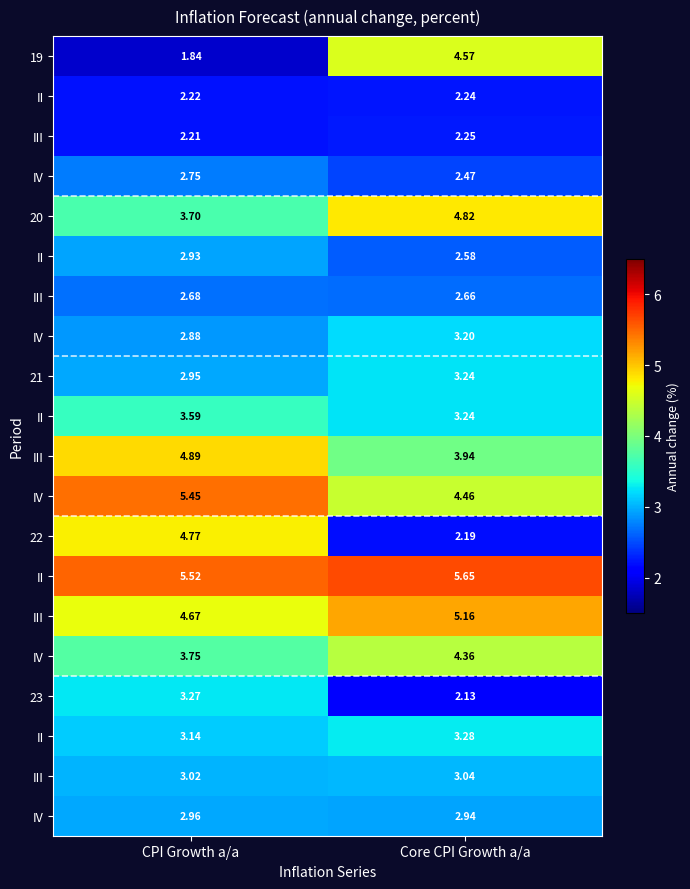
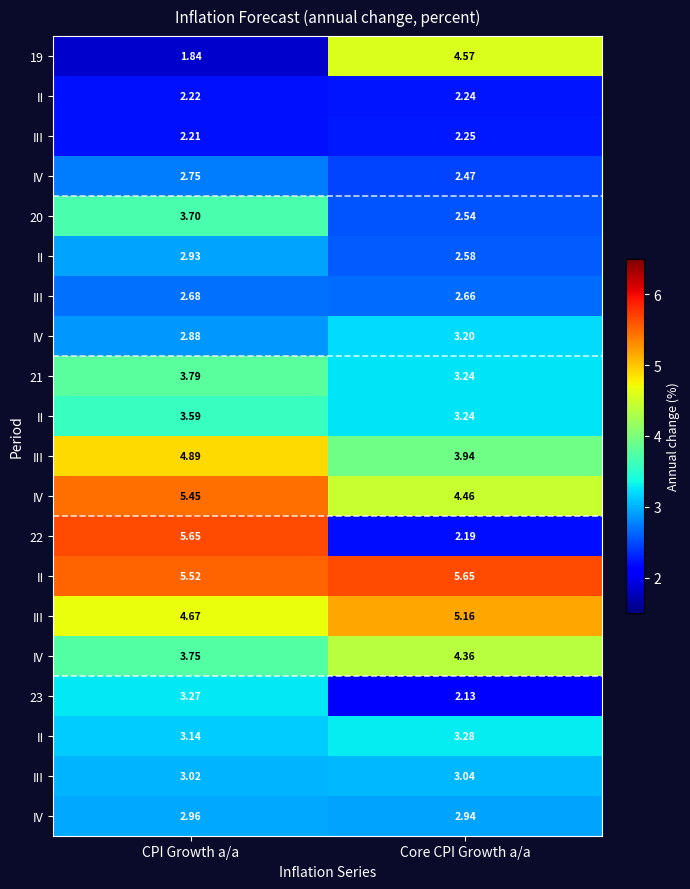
  {
    "19": {
      "CPI Growth a/a": 1.84,
      "Core CPI Growth a/a": 4.57
    },
    "20": {
      "CPI Growth a/a": 3.70,
-     "Core CPI Growth a/a": 4.82
+     "Core CPI Growth a/a": 2.54
    },
    "21": {
-     "CPI Growth a/a": 2.95,
+     "CPI Growth a/a": 3.79,
      "Core CPI Growth a/a": 3.24
    },
    "22": {
-     "CPI Growth a/a": 4.77,
+     "CPI Growth a/a": 5.65,
      "Core CPI Growth a/a": 2.19
    },
    "23": {
      "CPI Growth a/a": 3.27,
      "Core CPI Growth a/a": 2.13
    }
  }
